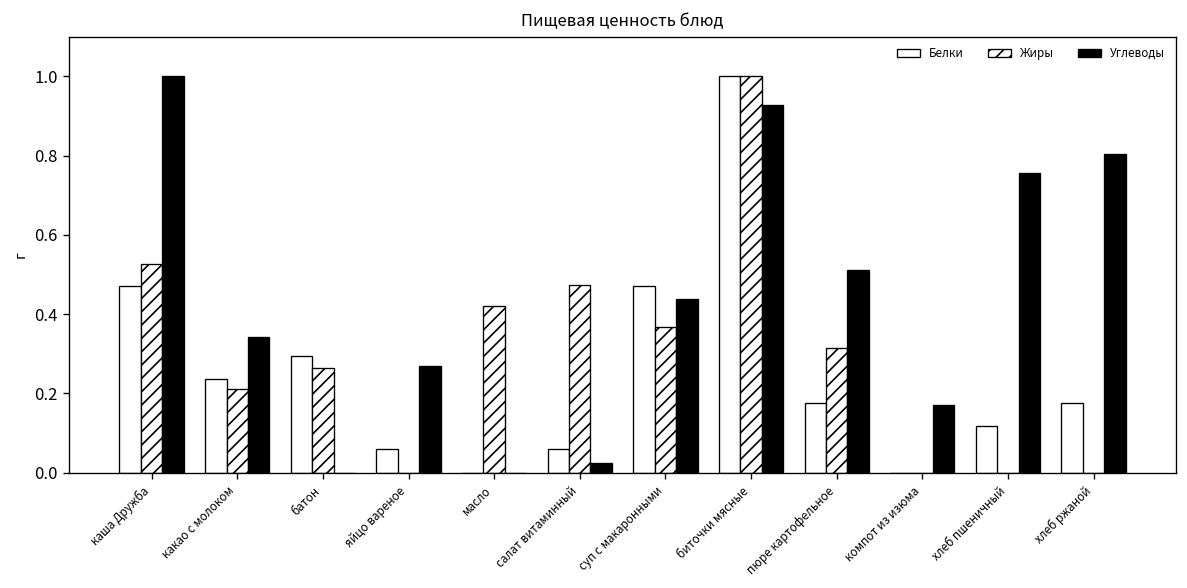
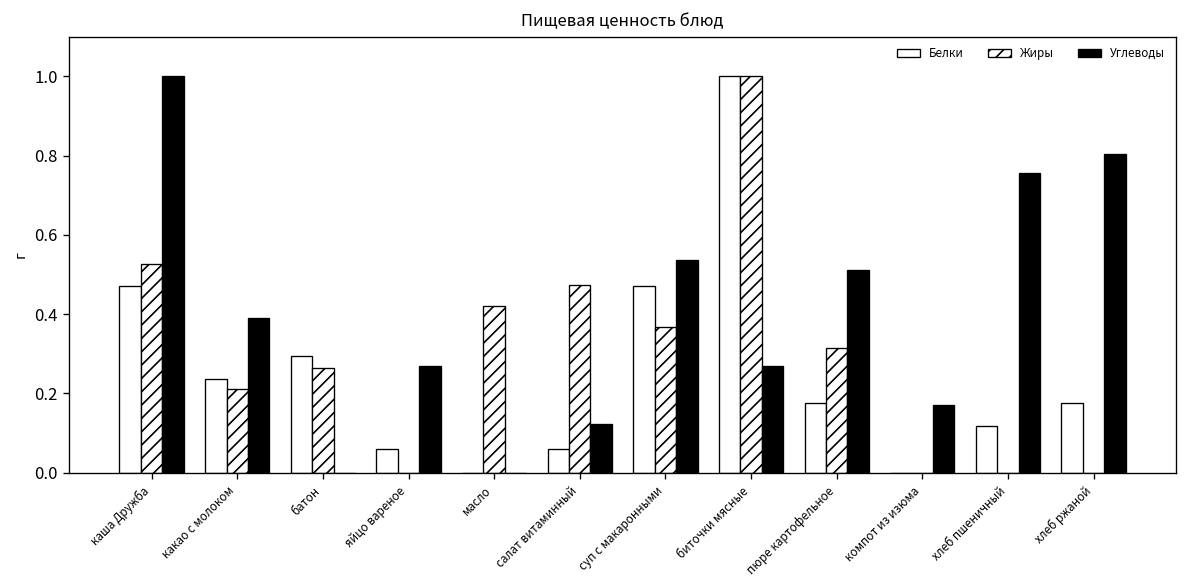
  {
    "Углеводы": {
      "каша Дружба": 1.00,
-     "какао с молоком": 0.34,
+     "какао с молоком": 0.39,
      "батон": 0.00,
      "яйцо вареное": 0.27,
      "масло": 0.00,
-     "салат витаминный": 0.02,
-     "суп с макаронными": 0.44,
-     "биточки мясные": 0.93,
+     "салат витаминный": 0.12,
+     "суп с макаронными": 0.54,
+     "биточки мясные": 0.27,
      "пюре картофельное": 0.51,
      "компот из изюма": 0.17,
      "хлеб пшеничный": 0.76,
      "хлеб ржаной": 0.80
    }
  }
